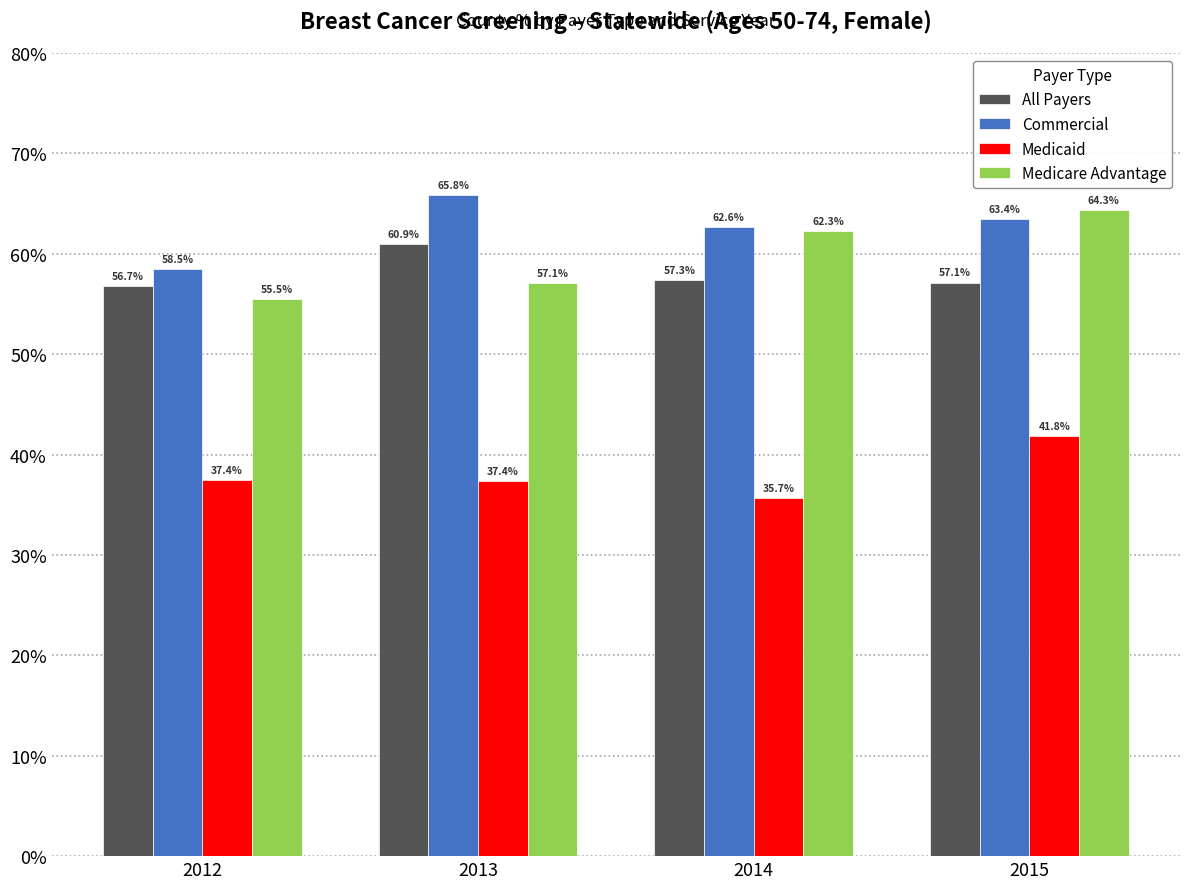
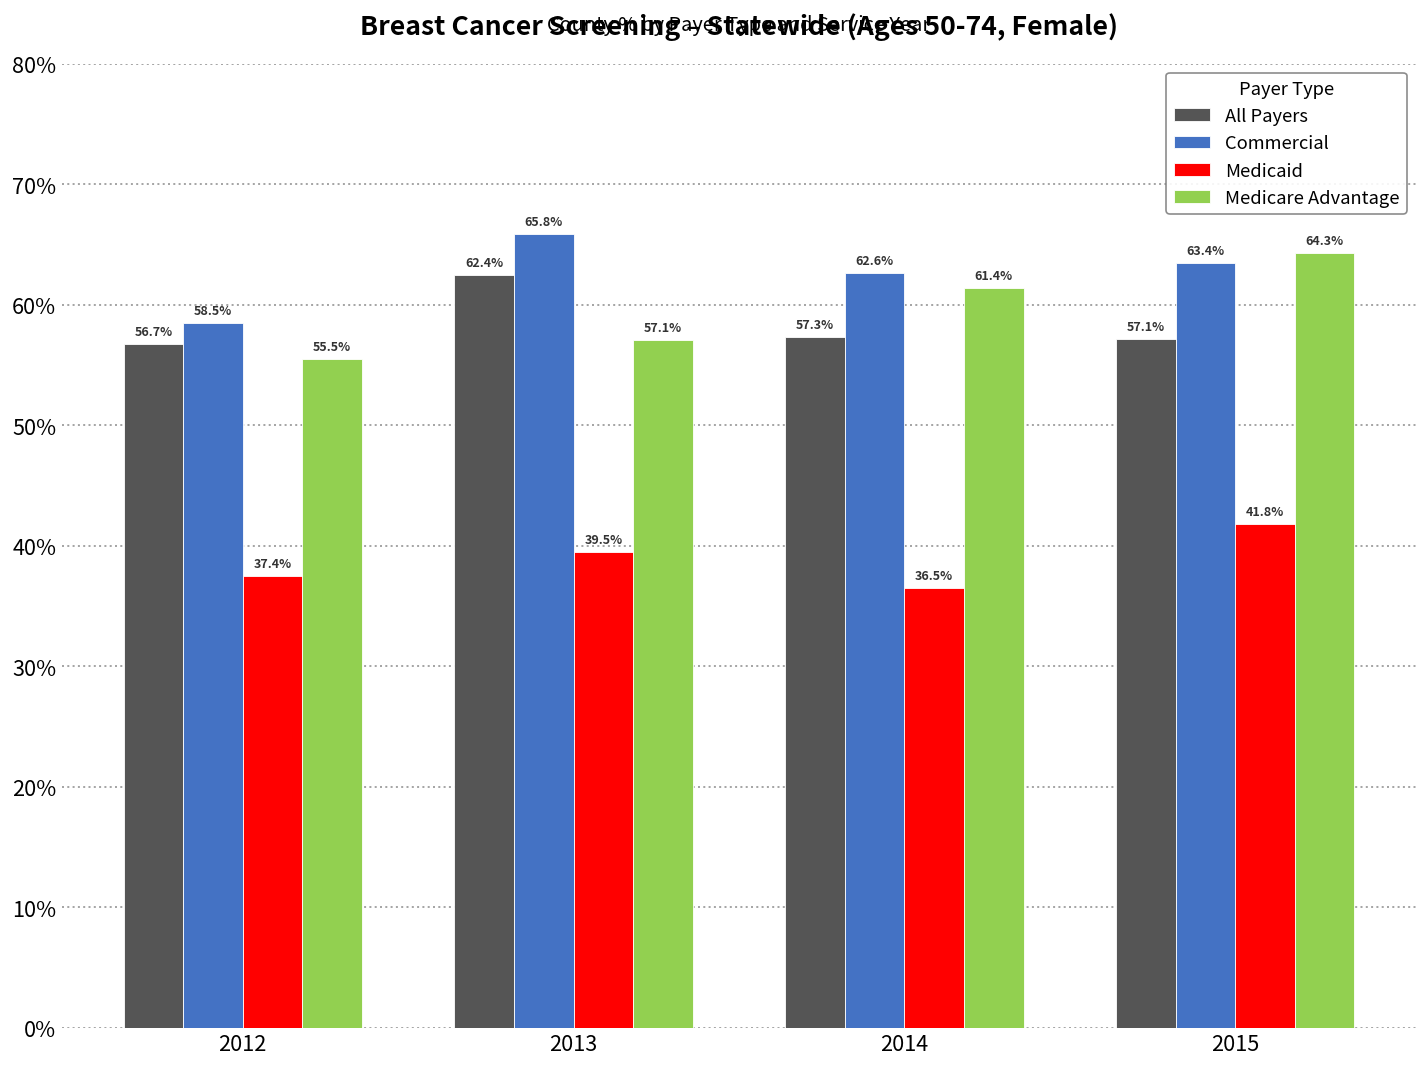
  {
    "All Payers": {
      "2012": "56.7%",
-     "2013": "60.9%",
+     "2013": "62.4%",
      "2014": "57.3%",
      "2015": "57.1%"
    },
    "Commercial": {
      "2012": "58.5%",
      "2013": "65.8%",
      "2014": "62.6%",
      "2015": "63.4%"
    },
    "Medicaid": {
      "2012": "37.4%",
-     "2013": "37.4%",
-     "2014": "35.7%",
+     "2013": "39.5%",
+     "2014": "36.5%",
      "2015": "41.8%"
    },
    "Medicare Advantage": {
      "2012": "55.5%",
      "2013": "57.1%",
-     "2014": "62.3%",
+     "2014": "61.4%",
      "2015": "64.3%"
    }
  }
